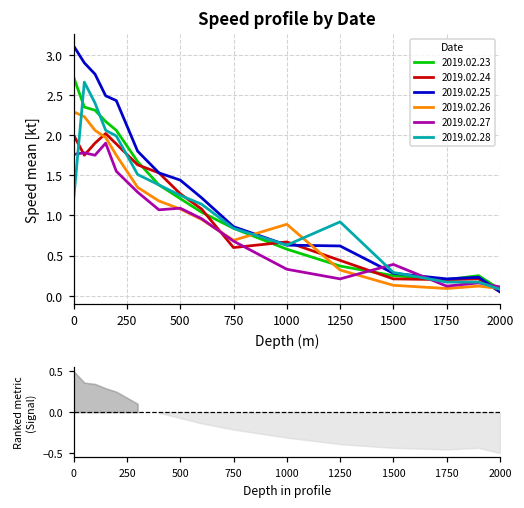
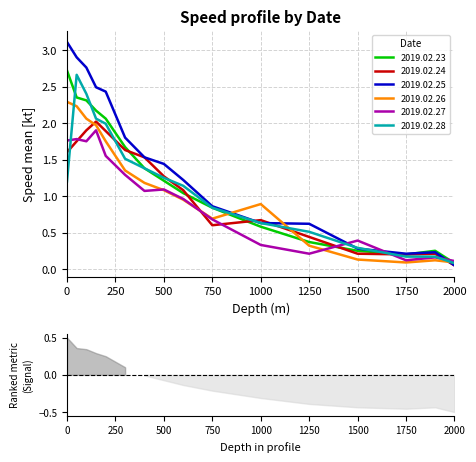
  {
    "Speed profile by Date": {
      "2019.02.23": {
        "0": 2.7,
        "500": 1.2,
        "1000": 0.6,
        "1250": 0.4
      },
      "2019.02.24": {
-       "0": 2.0,
+       "0": 1.6,
        "750": 0.6,
        "1000": 0.7,
        "1250": 0.4,
        "1500": 0.2
      },
      "2019.02.25": {
        "0": 3.1,
        "500": 1.4,
        "1250": 0.6
      },
      "2019.02.26": {
        "0": 2.3,
        "1000": 0.9,
        "1250": 0.3,
        "1500": 0.1
      },
      "2019.02.27": {
        "0": 1.8,
        "1000": 0.3,
        "1250": 0.2,
        "1500": 0.4
      },
      "2019.02.28": {
        "0": 1.2,
-       "1250": 0.9
+       "1250": 0.5
      }
    }
  }
